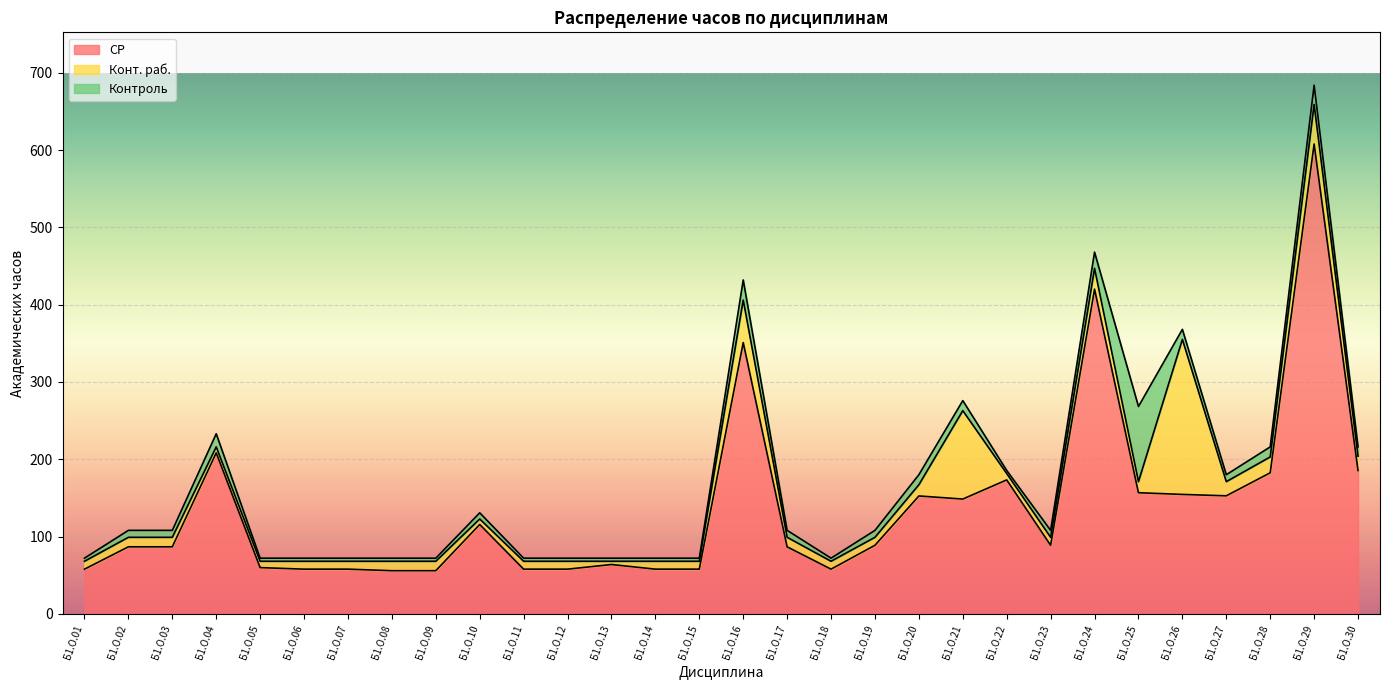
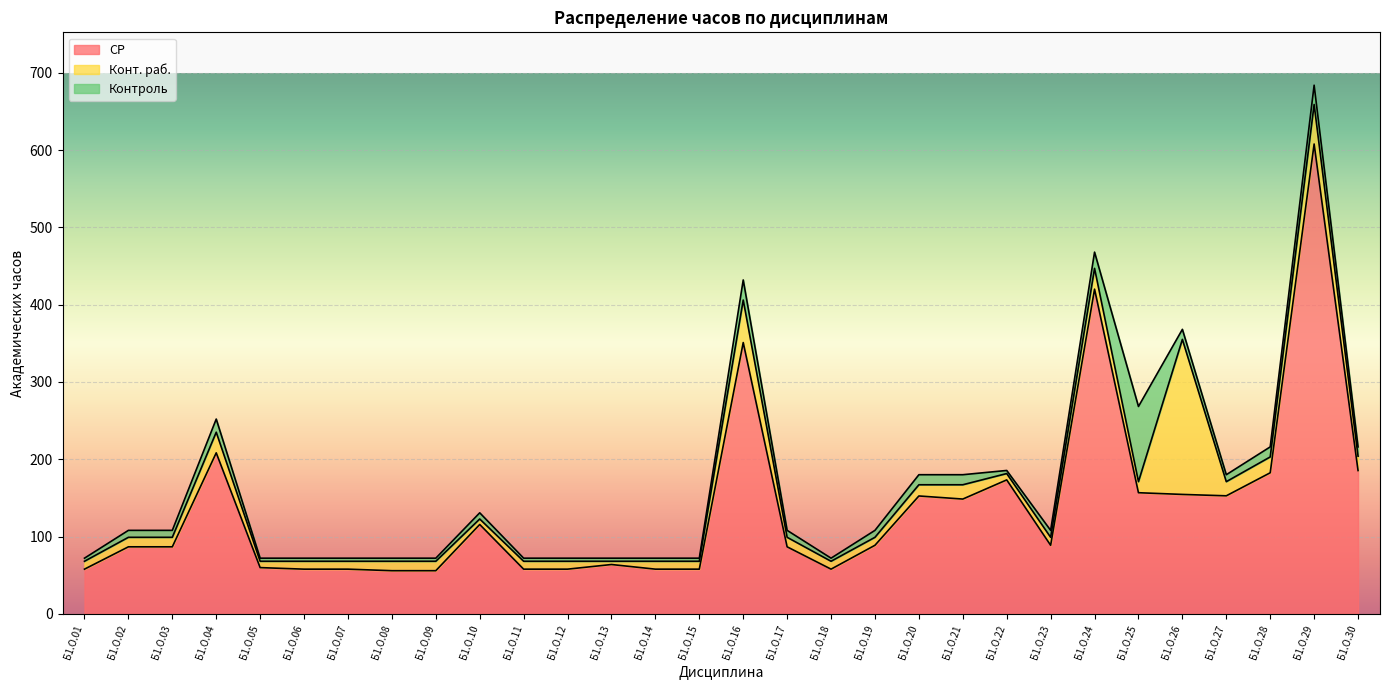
  {
    "СР": {
      "Б1.О.01": 60,
      "Б1.О.02": 90,
      "Б1.О.03": 90,
      "Б1.О.04": 210,
      "Б1.О.05": 60,
      "Б1.О.06": 60,
      "Б1.О.07": 60,
      "Б1.О.08": 60,
      "Б1.О.09": 60,
      "Б1.О.10": 120,
      "Б1.О.11": 60,
      "Б1.О.12": 60,
      "Б1.О.13": 60,
      "Б1.О.14": 60,
      "Б1.О.15": 60,
      "Б1.О.16": 350,
      "Б1.О.17": 90,
      "Б1.О.18": 60,
      "Б1.О.19": 90,
      "Б1.О.20": 150,
      "Б1.О.21": 150,
      "Б1.О.22": 170,
      "Б1.О.23": 90,
      "Б1.О.24": 420,
      "Б1.О.25": 160,
      "Б1.О.26": 150,
      "Б1.О.27": 150,
      "Б1.О.28": 180,
      "Б1.О.29": 610,
      "Б1.О.30": 190
    },
    "Конт. раб.": {
      "Б1.О.01": 10,
      "Б1.О.02": 10,
      "Б1.О.03": 10,
-     "Б1.О.04": 10,
+     "Б1.О.04": 30,
      "Б1.О.05": 10,
      "Б1.О.06": 10,
      "Б1.О.07": 10,
      "Б1.О.08": 10,
      "Б1.О.09": 10,
      "Б1.О.10": 10,
      "Б1.О.11": 10,
      "Б1.О.12": 10,
      "Б1.О.13": 0,
      "Б1.О.14": 10,
      "Б1.О.15": 10,
      "Б1.О.16": 60,
      "Б1.О.17": 10,
      "Б1.О.18": 10,
      "Б1.О.19": 10,
      "Б1.О.20": 10,
-     "Б1.О.21": 110,
+     "Б1.О.21": 20,
      "Б1.О.22": 10,
      "Б1.О.23": 10,
      "Б1.О.24": 30,
      "Б1.О.25": 10,
      "Б1.О.26": 200,
      "Б1.О.27": 20,
      "Б1.О.28": 20,
      "Б1.О.29": 50,
      "Б1.О.30": 20
    },
    "Контроль": {
      "Б1.О.01": 0,
      "Б1.О.02": 10,
      "Б1.О.03": 10,
      "Б1.О.04": 20,
      "Б1.О.05": 0,
      "Б1.О.06": 0,
      "Б1.О.07": 0,
      "Б1.О.08": 0,
      "Б1.О.09": 0,
      "Б1.О.10": 10,
      "Б1.О.11": 0,
      "Б1.О.12": 0,
      "Б1.О.13": 0,
      "Б1.О.14": 0,
      "Б1.О.15": 0,
      "Б1.О.16": 30,
      "Б1.О.17": 10,
      "Б1.О.18": 0,
      "Б1.О.19": 10,
      "Б1.О.20": 10,
      "Б1.О.21": 10,
      "Б1.О.22": 0,
      "Б1.О.23": 10,
      "Б1.О.24": 20,
      "Б1.О.25": 100,
      "Б1.О.26": 10,
      "Б1.О.27": 10,
      "Б1.О.28": 10,
      "Б1.О.29": 30,
      "Б1.О.30": 10
    }
  }
